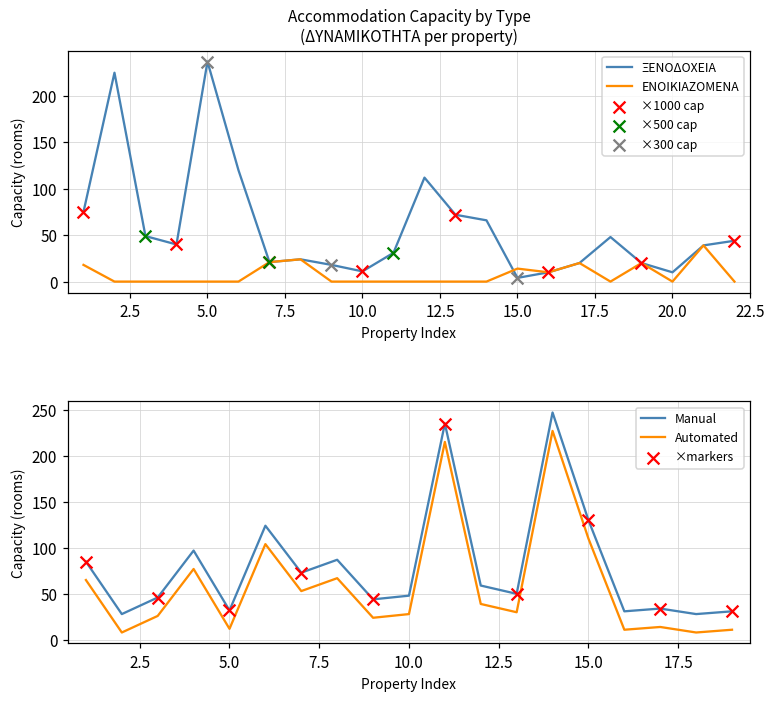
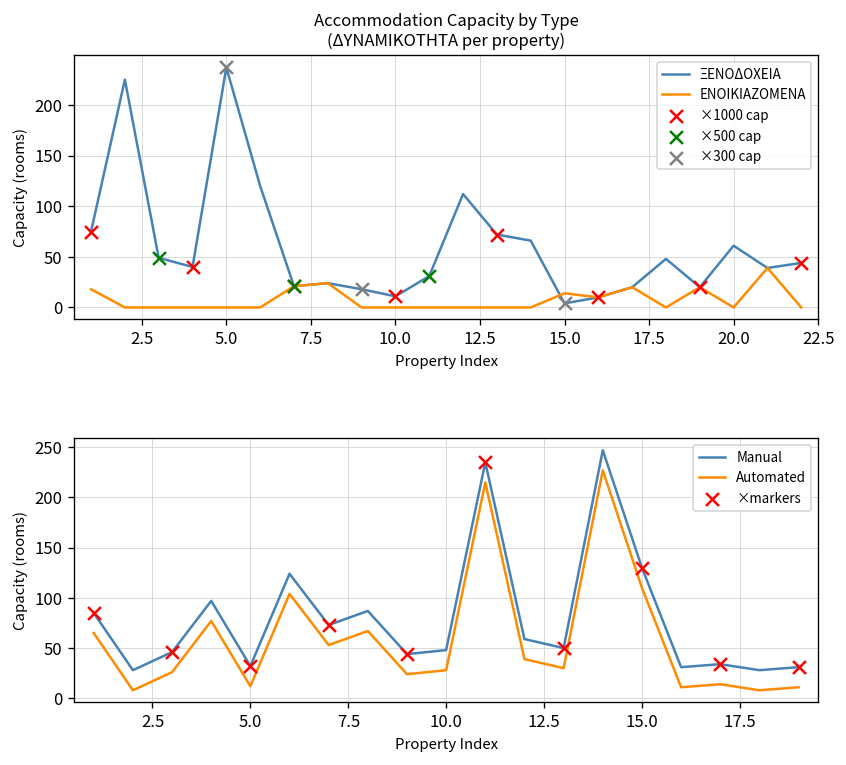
  {
    "Accommodation Capacity by Type (ΔΥΝΑΜΙΚΟΤΗΤΑ per property)": {
      "ΞΕΝΟΔΟΧΕΙΑ": {
-       "20.0": 10
+       "20.0": 60
      },
      "ΕΝΟΙΚΙΑΖΟΜΕΝΑ": {
        "5.0": 0,
        "10.0": 0,
        "15.0": 10,
        "20.0": 0
      }
    }
  }
